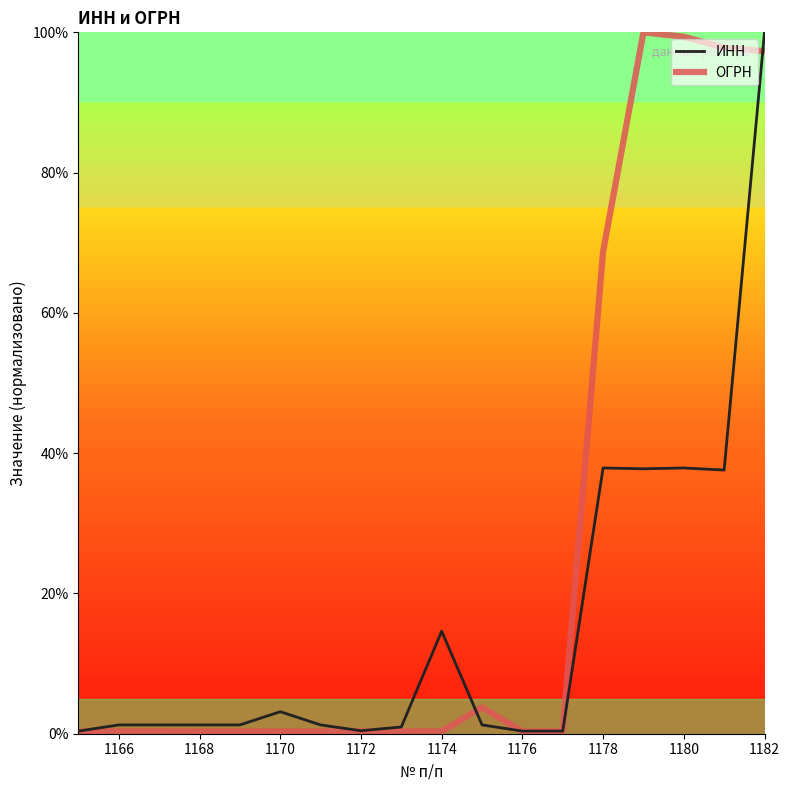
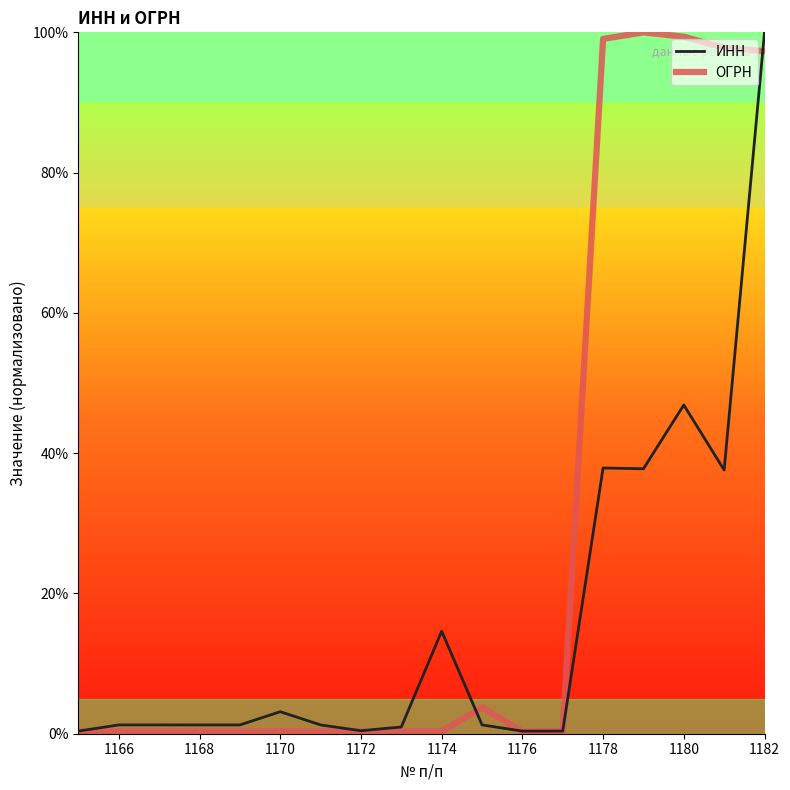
  {
    "ИНН": {
      "1174": "15%",
      "1178": "38%",
-     "1180": "38%",
+     "1180": "47%",
      "1182": "100%"
    },
    "ОГРН": {
-     "1178": "69%",
+     "1178": "99%",
      "1180": "99%",
      "1182": "97%"
    }
  }
